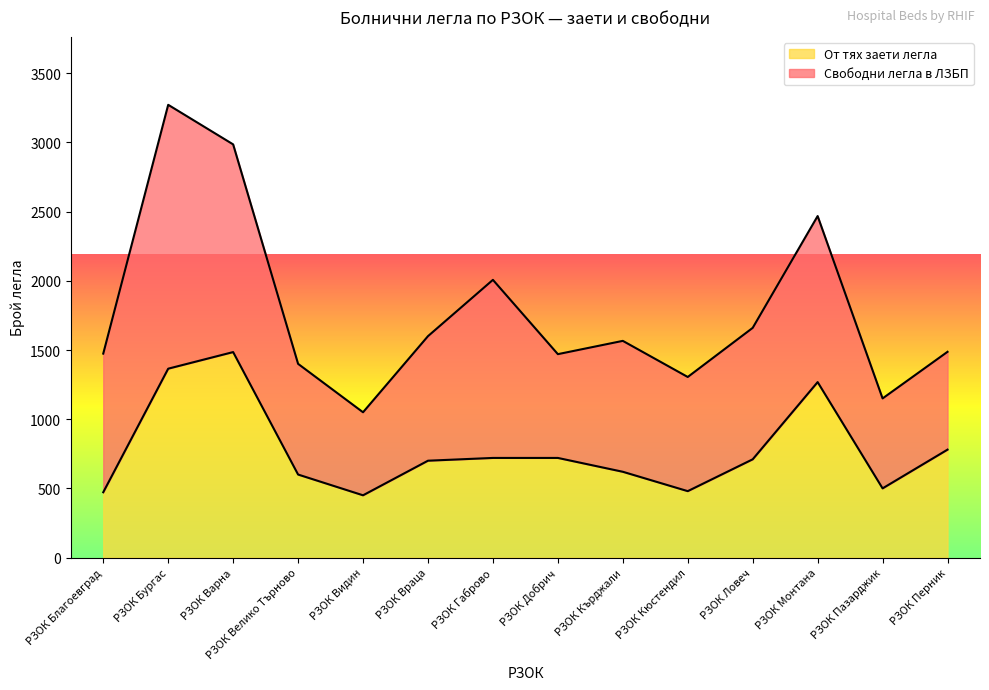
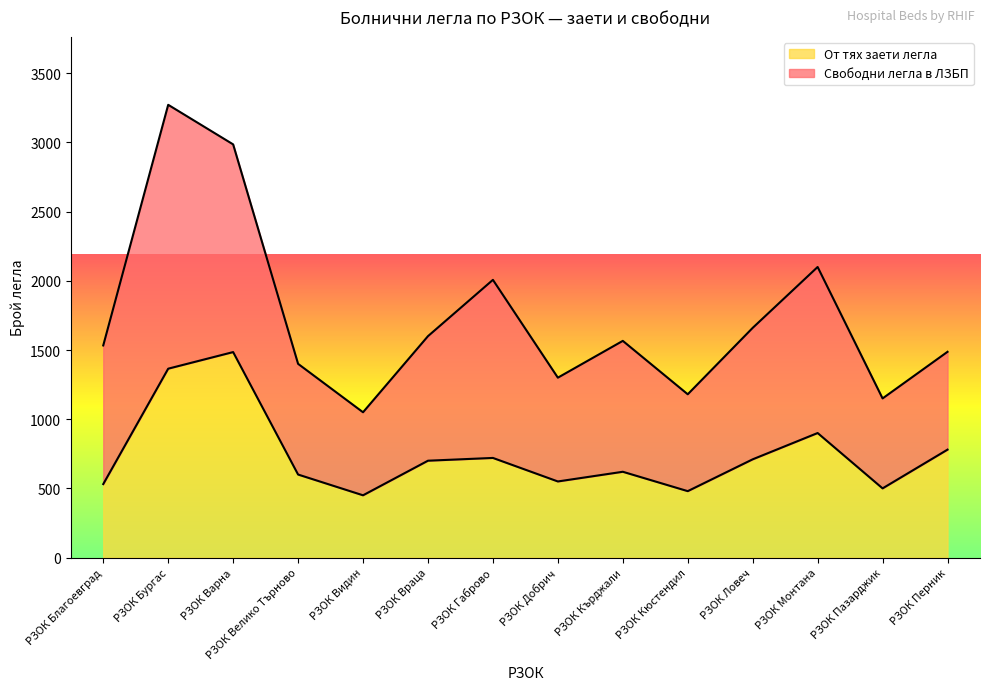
  {
    "От тях заети легла": {
-     "РЗОК Благоевград": 470,
+     "РЗОК Благоевград": 530,
      "РЗОК Бургас": 1370,
      "РЗОК Варна": 1490,
      "РЗОК Велико Търново": 600,
      "РЗОК Видин": 450,
      "РЗОК Враца": 700,
      "РЗОК Габрово": 720,
-     "РЗОК Добрич": 720,
+     "РЗОК Добрич": 550,
      "РЗОК Кърджали": 620,
      "РЗОК Кюстендил": 480,
      "РЗОК Ловеч": 710,
-     "РЗОК Монтана": 1270,
+     "РЗОК Монтана": 900,
      "РЗОК Пазарджик": 500,
      "РЗОК Перник": 780
    },
    "Свободни легла в ЛЗБП": {
      "РЗОК Благоевград": 1000,
      "РЗОК Бургас": 1910,
      "РЗОК Варна": 1500,
      "РЗОК Велико Търново": 800,
      "РЗОК Видин": 600,
      "РЗОК Враца": 900,
      "РЗОК Габрово": 1290,
      "РЗОК Добрич": 750,
      "РЗОК Кърджали": 950,
-     "РЗОК Кюстендил": 830,
+     "РЗОК Кюстендил": 700,
      "РЗОК Ловеч": 950,
      "РЗОК Монтана": 1200,
      "РЗОК Пазарджик": 650,
      "РЗОК Перник": 710
    }
  }
